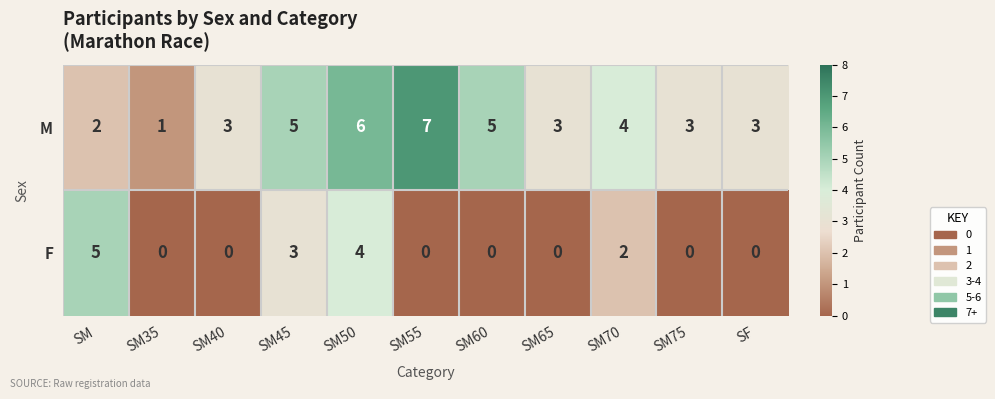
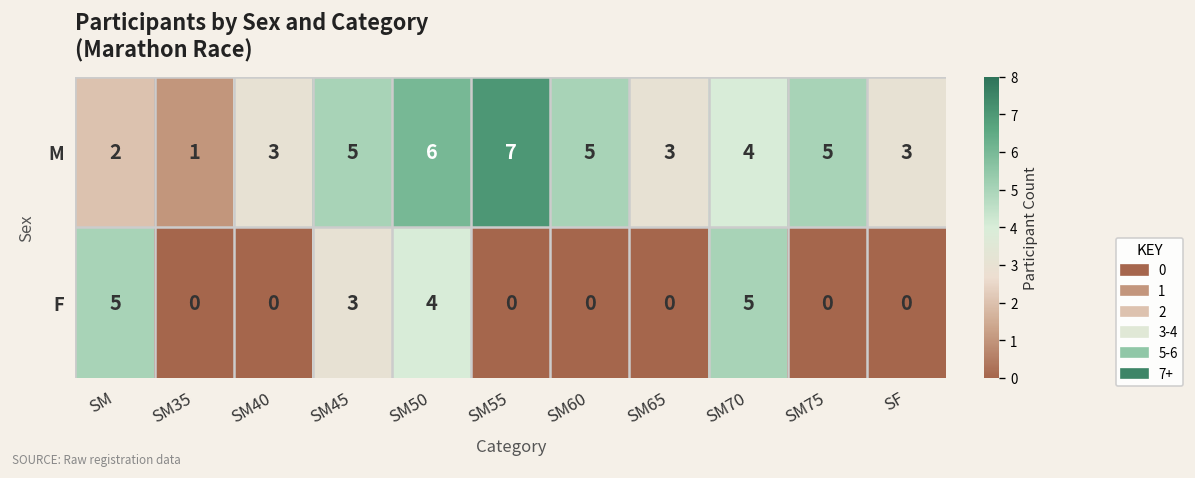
  {
    "M": {
      "SM": 2,
      "SM35": 1,
      "SM40": 3,
      "SM45": 5,
      "SM50": 6,
      "SM55": 7,
      "SM60": 5,
      "SM65": 3,
      "SM70": 4,
-     "SM75": 3,
+     "SM75": 5,
      "SF": 3
    },
    "F": {
      "SM": 5,
      "SM35": 0,
      "SM40": 0,
      "SM45": 3,
      "SM50": 4,
      "SM55": 0,
      "SM60": 0,
      "SM65": 0,
-     "SM70": 2,
+     "SM70": 5,
      "SM75": 0,
      "SF": 0
    }
  }
